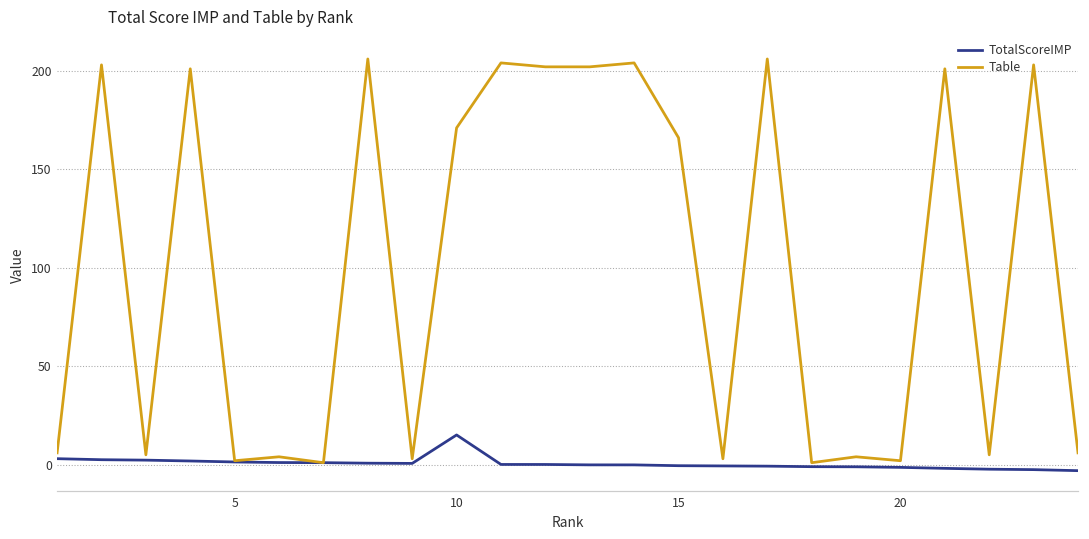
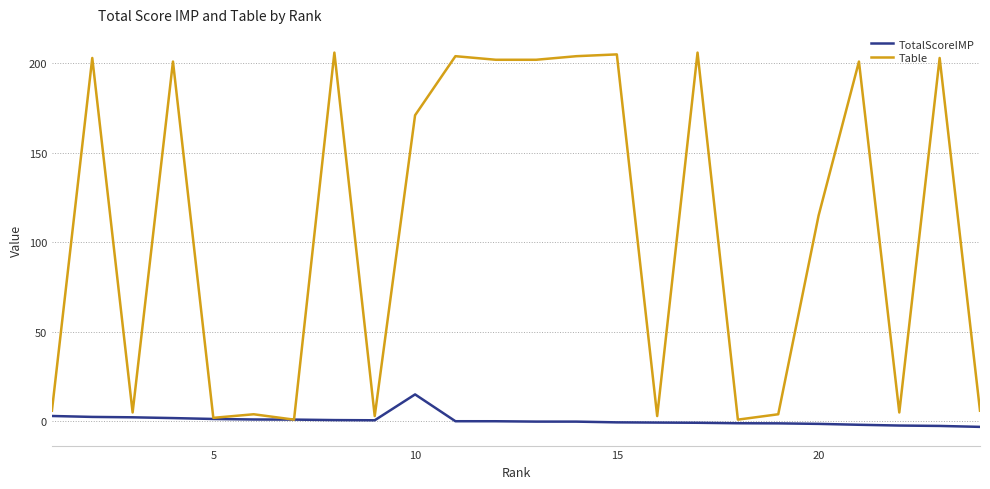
  {
    "TotalScoreIMP": {
      "10": 15,
      "15": -1,
      "20": -1
    },
    "Table": {
      "10": 171,
-     "15": 166,
-     "20": 2
+     "15": 205,
+     "20": 115
    }
  }
